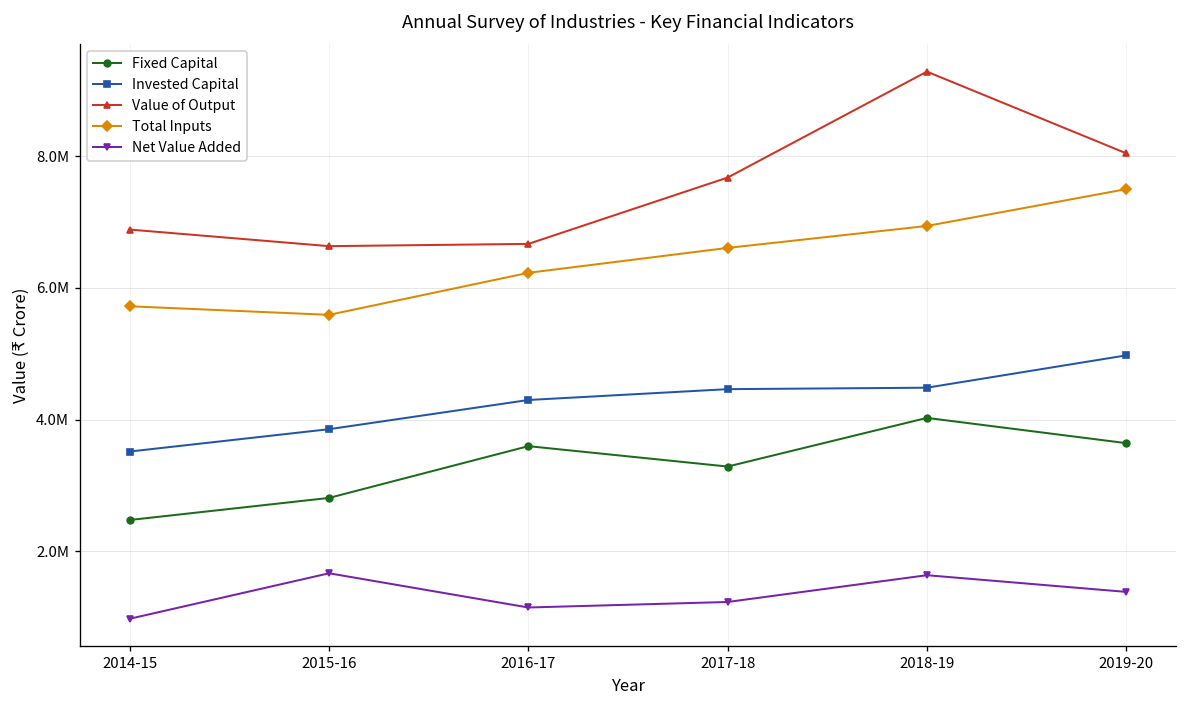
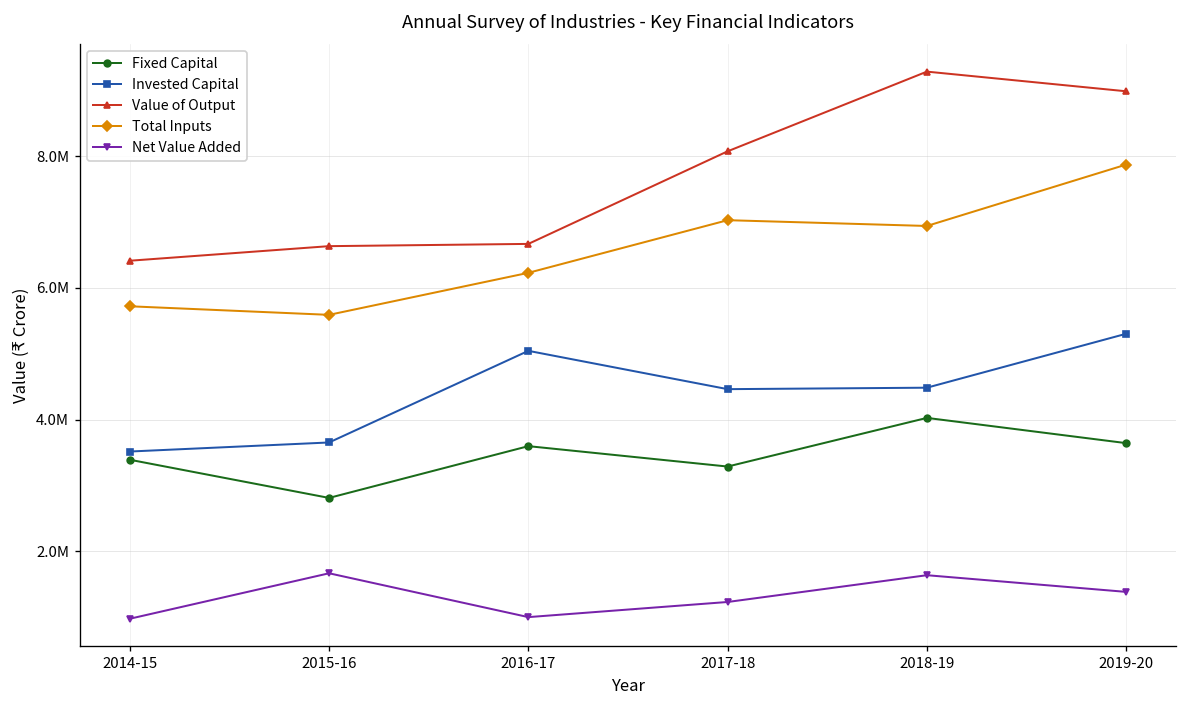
  {
    "Fixed Capital": {
-     "2014-15": 2500000,
+     "2014-15": 3400000,
      "2015-16": 2800000,
      "2016-17": 3600000,
      "2017-18": 3300000,
      "2018-19": 4000000,
      "2019-20": 3600000
    },
    "Invested Capital": {
      "2014-15": 3500000,
-     "2015-16": 3900000,
-     "2016-17": 4300000,
+     "2015-16": 3700000,
+     "2016-17": 5000000,
      "2017-18": 4500000,
      "2018-19": 4500000,
-     "2019-20": 5000000
+     "2019-20": 5300000
    },
    "Value of Output": {
-     "2014-15": 6900000,
+     "2014-15": 6400000,
      "2015-16": 6600000,
      "2016-17": 6700000,
-     "2017-18": 7700000,
+     "2017-18": 8100000,
      "2018-19": 9300000,
-     "2019-20": 8000000
+     "2019-20": 9000000
    },
    "Total Inputs": {
      "2014-15": 5700000,
      "2015-16": 5600000,
      "2016-17": 6200000,
-     "2017-18": 6600000,
+     "2017-18": 7000000,
      "2018-19": 6900000,
-     "2019-20": 7500000
+     "2019-20": 7900000
    },
    "Net Value Added": {
      "2014-15": 1000000,
      "2015-16": 1700000,
-     "2016-17": 1100000,
+     "2016-17": 1000000,
      "2017-18": 1200000,
      "2018-19": 1600000,
      "2019-20": 1400000
    }
  }
